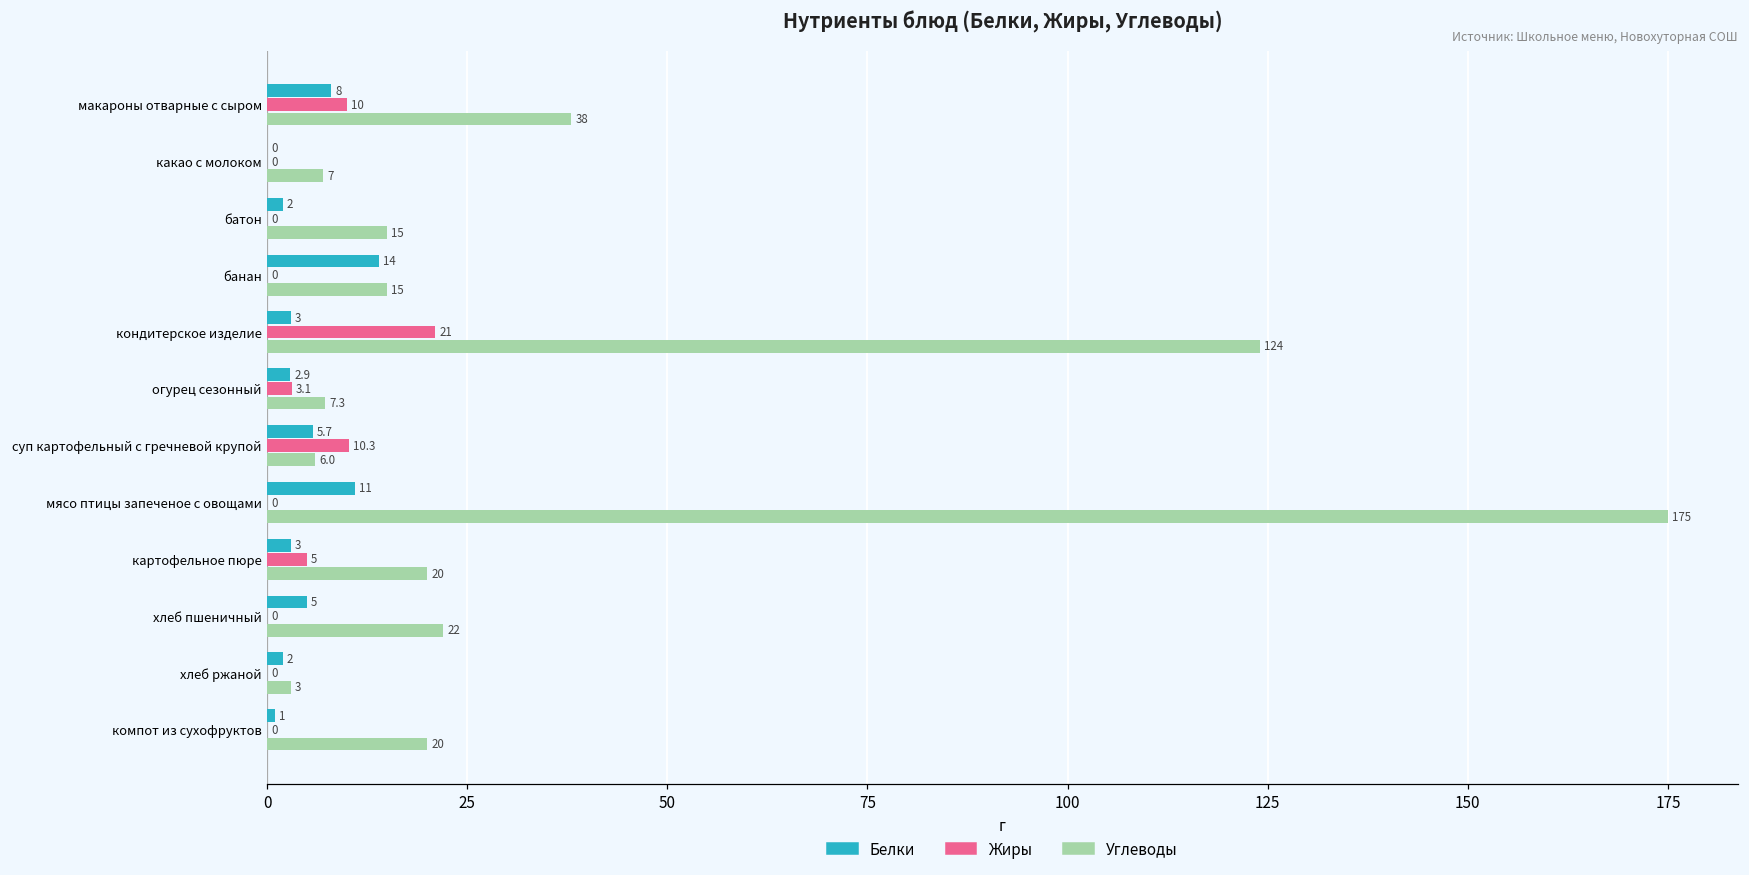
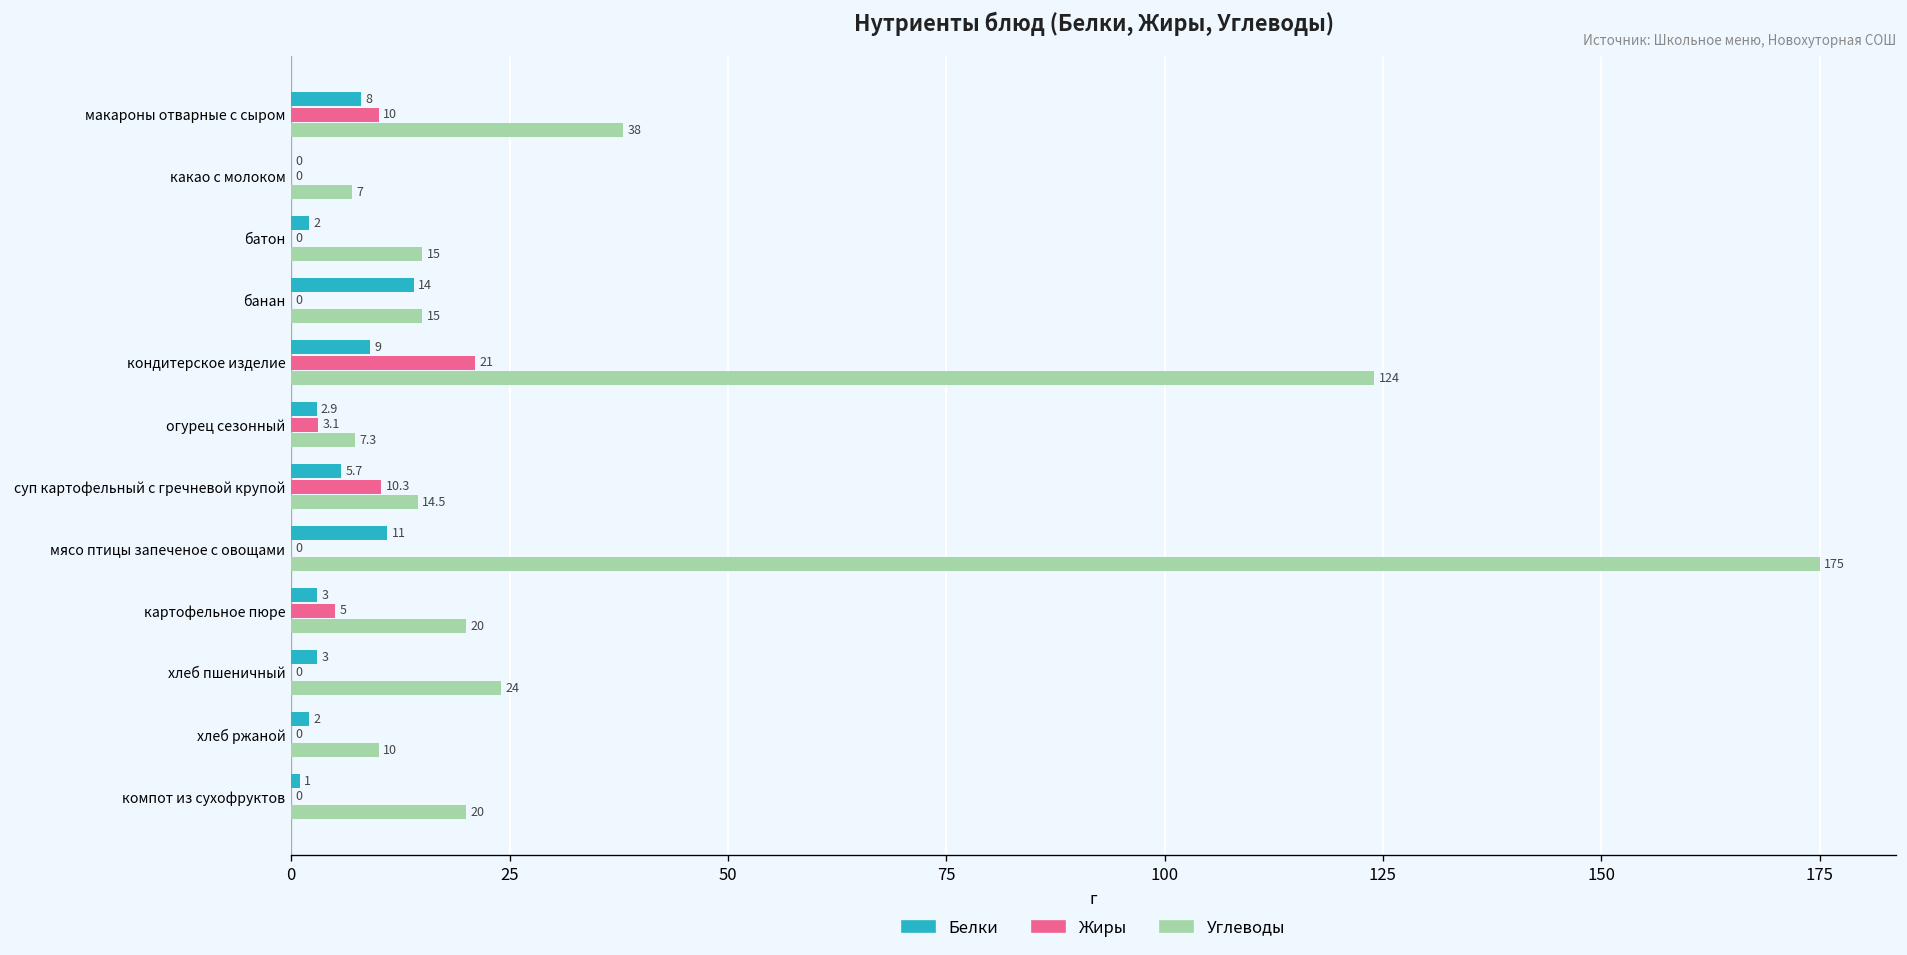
  {
    "Белки": {
      "макароны отварные с сыром": 8,
      "какао с молоком": 0,
      "батон": 2,
      "банан": 14,
-     "кондитерское изделие": 3,
+     "кондитерское изделие": 9,
      "огурец сезонный": 2.9,
      "суп картофельный с гречневой крупой": 5.7,
      "мясо птицы запеченое с овощами": 11,
      "картофельное пюре": 3,
-     "хлеб пшеничный": 5,
+     "хлеб пшеничный": 3,
      "хлеб ржаной": 2,
      "компот из сухофруктов": 1
    },
    "Жиры": {
      "макароны отварные с сыром": 10,
      "какао с молоком": 0,
      "батон": 0,
      "банан": 0,
      "кондитерское изделие": 21,
      "огурец сезонный": 3.1,
      "суп картофельный с гречневой крупой": 10.3,
      "мясо птицы запеченое с овощами": 0,
      "картофельное пюре": 5,
      "хлеб пшеничный": 0,
      "хлеб ржаной": 0,
      "компот из сухофруктов": 0
    },
    "Углеводы": {
      "макароны отварные с сыром": 38,
      "какао с молоком": 7,
      "батон": 15,
      "банан": 15,
      "кондитерское изделие": 124,
      "огурец сезонный": 7.3,
-     "суп картофельный с гречневой крупой": 6.0,
+     "суп картофельный с гречневой крупой": 14.5,
      "мясо птицы запеченое с овощами": 175,
      "картофельное пюре": 20,
-     "хлеб пшеничный": 22,
-     "хлеб ржаной": 3,
+     "хлеб пшеничный": 24,
+     "хлеб ржаной": 10,
      "компот из сухофруктов": 20
    }
  }
